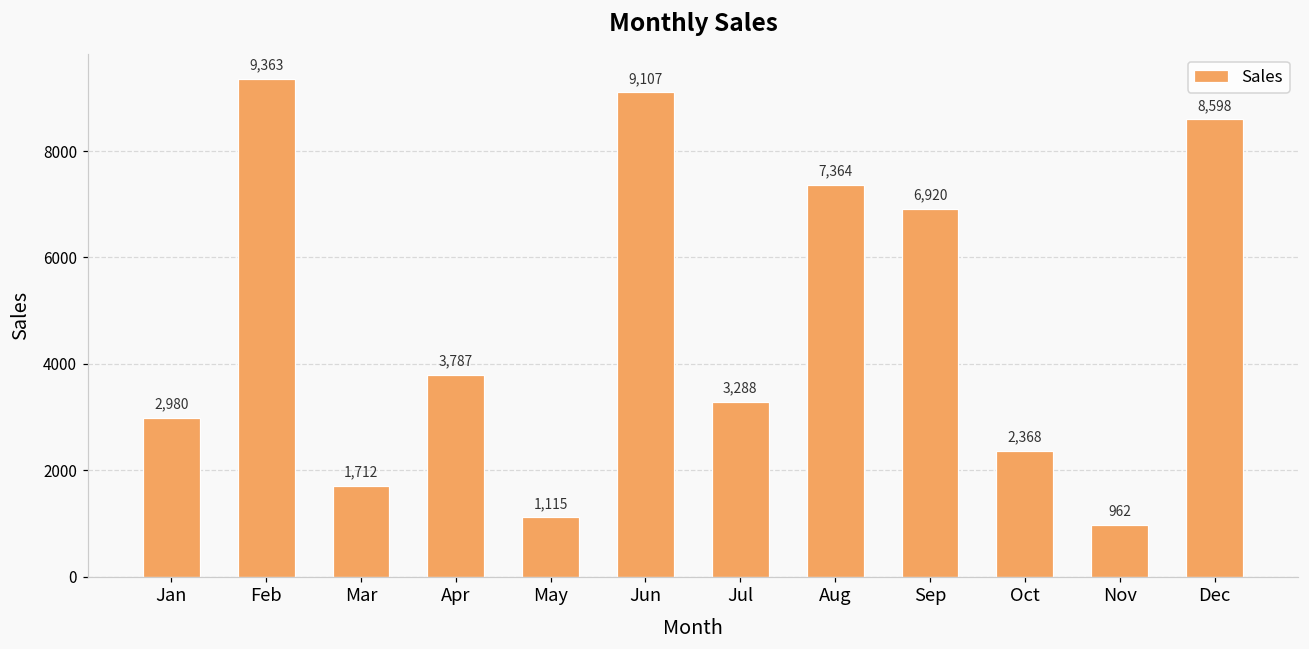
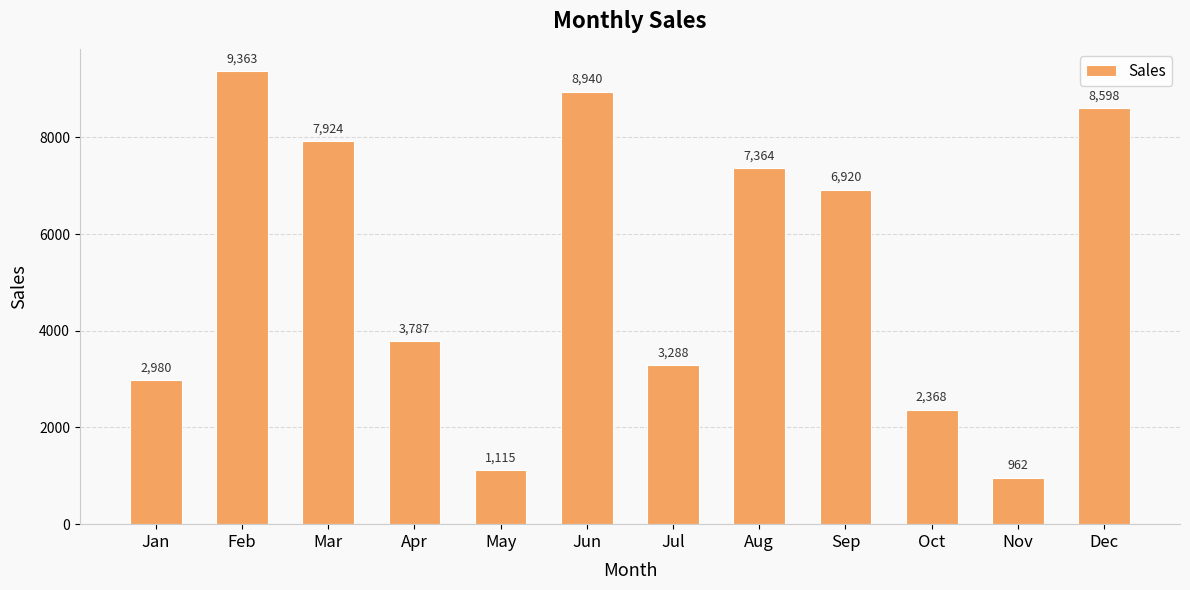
  {
    "Jan": "2,980",
    "Feb": "9,363",
-   "Mar": "1,712",
+   "Mar": "7,924",
    "Apr": "3,787",
    "May": "1,115",
-   "Jun": "9,107",
+   "Jun": "8,940",
    "Jul": "3,288",
    "Aug": "7,364",
    "Sep": "6,920",
    "Oct": "2,368",
    "Nov": "962",
    "Dec": "8,598"
  }
